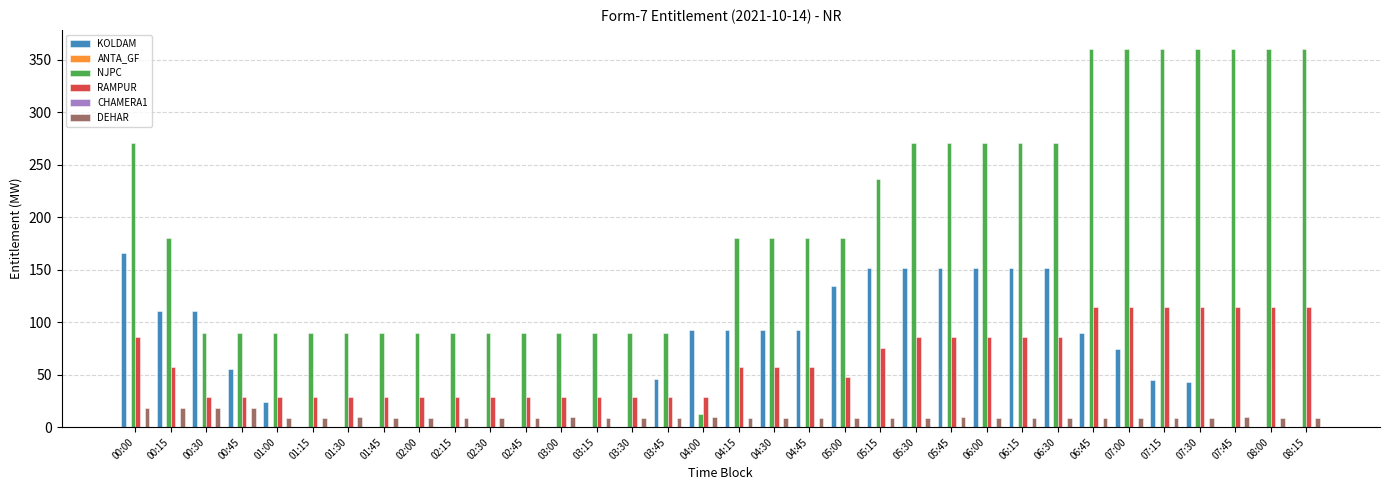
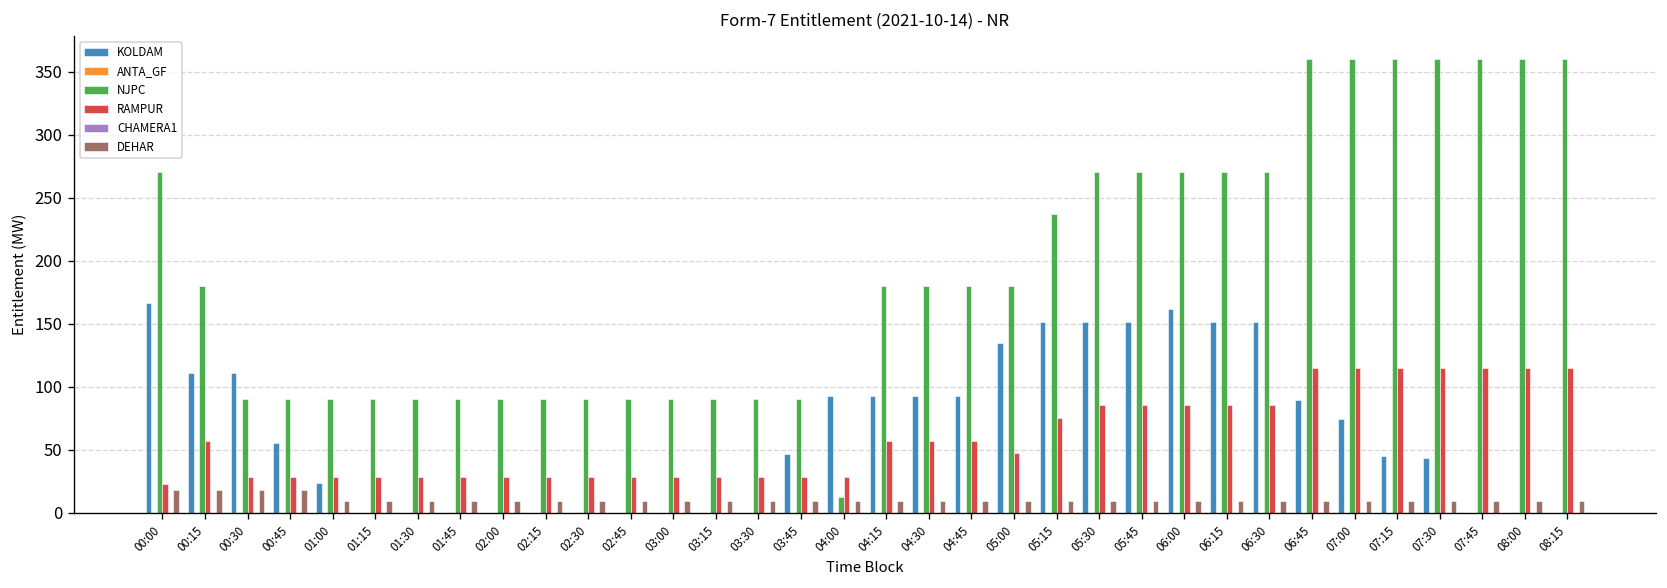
  {
    "KOLDAM": {
      "00:00": 166,
      "00:15": 111,
      "00:30": 111,
      "00:45": 55,
      "01:00": 24,
      "01:15": 0,
      "01:30": 0,
      "01:45": 0,
      "02:00": 0,
      "02:15": 0,
      "02:30": 0,
      "02:45": 0,
      "03:00": 0,
      "03:15": 0,
      "03:30": 0,
      "03:45": 46,
      "04:00": 92,
      "04:15": 92,
      "04:30": 92,
      "04:45": 92,
      "05:00": 134,
      "05:15": 151,
      "05:30": 151,
      "05:45": 151,
-     "06:00": 151,
+     "06:00": 162,
      "06:15": 151,
      "06:30": 151,
      "06:45": 90,
      "07:00": 75,
      "07:15": 45,
      "07:30": 43,
      "07:45": 0,
      "08:00": 0,
      "08:15": 0
    },
    "RAMPUR": {
-     "00:00": 85,
+     "00:00": 22,
      "00:15": 57,
      "00:30": 28,
      "00:45": 28,
      "01:00": 28,
      "01:15": 28,
      "01:30": 28,
      "01:45": 28,
      "02:00": 28,
      "02:15": 28,
      "02:30": 28,
      "02:45": 28,
      "03:00": 28,
      "03:15": 28,
      "03:30": 28,
      "03:45": 28,
      "04:00": 28,
      "04:15": 57,
      "04:30": 57,
      "04:45": 57,
      "05:00": 47,
      "05:15": 75,
      "05:30": 85,
      "05:45": 85,
      "06:00": 85,
      "06:15": 85,
      "06:30": 85,
      "06:45": 115,
      "07:00": 115,
      "07:15": 115,
      "07:30": 115,
      "07:45": 115,
      "08:00": 115,
      "08:15": 115
    }
  }
